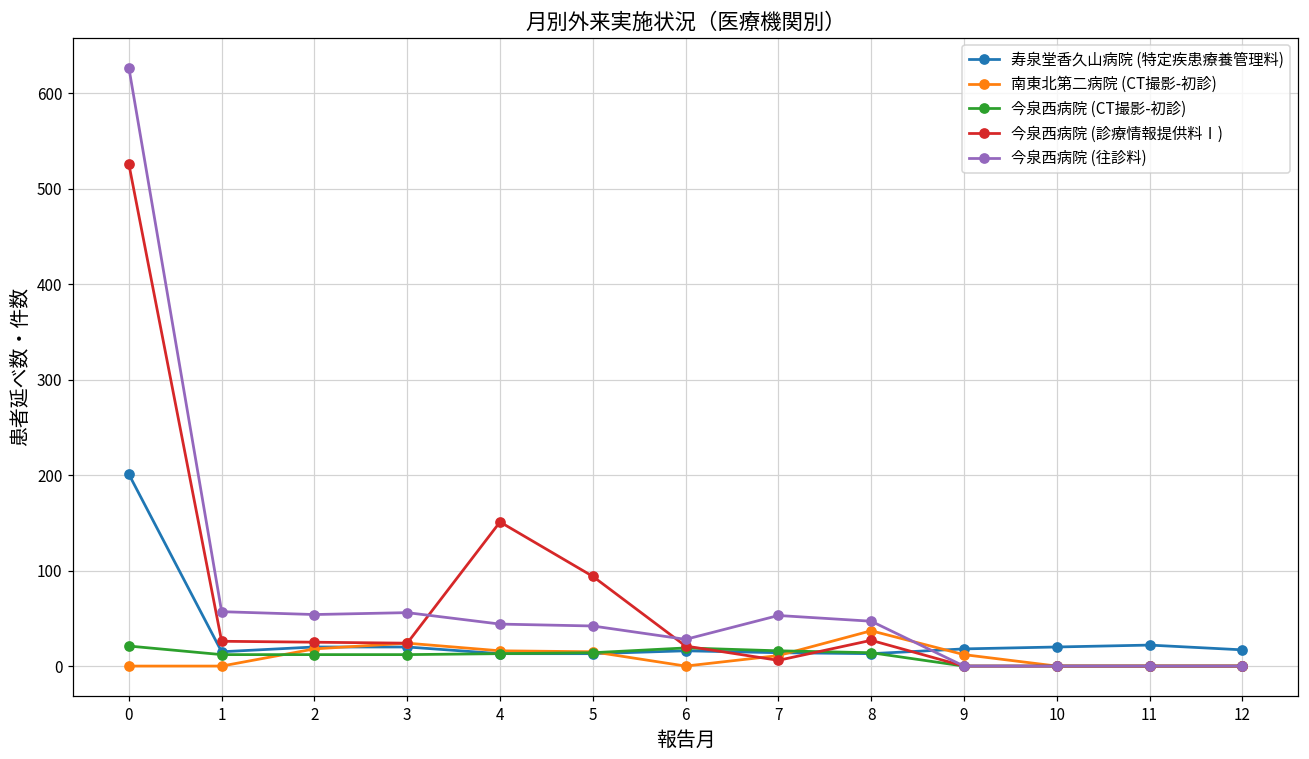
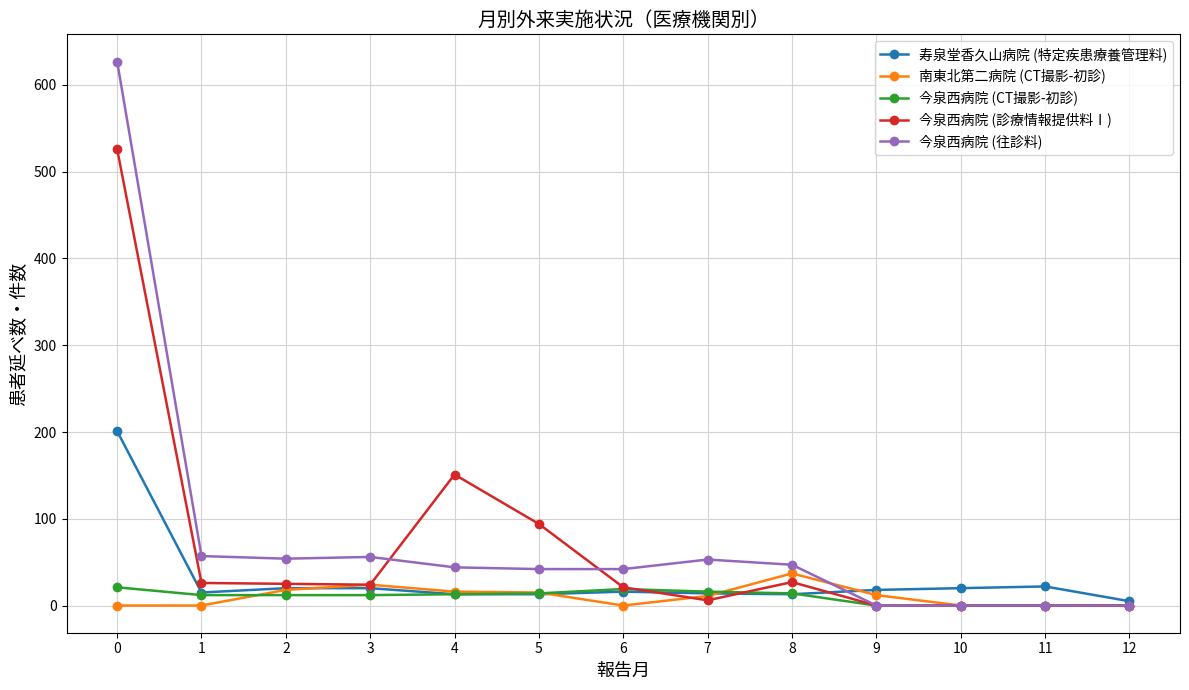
  {
    "寿泉堂香久山病院 (特定疾患療養管理料)": {
      "0": 200,
      "1": 20,
      "3": 20,
      "6": 20,
      "9": 20,
      "10": 20,
      "11": 20,
-     "12": 20
+     "12": 10
    },
    "南東北第二病院 (CT撮影-初診)": {
      "0": 0,
      "1": 0,
      "4": 20,
      "6": 0,
      "7": 10,
      "8": 40,
      "9": 10
    },
    "今泉西病院 (CT撮影-初診)": {
      "0": 20,
      "1": 10,
      "2": 10,
      "3": 10
    },
    "今泉西病院 (診療情報提供料Ⅰ)": {
      "0": 530,
      "1": 30,
      "2": 30,
      "4": 150,
      "5": 90,
      "7": 10,
      "8": 30
    },
    "今泉西病院 (往診料)": {
      "0": 630,
      "1": 60,
      "2": 50,
      "3": 60,
      "4": 40,
      "5": 40,
-     "6": 30,
+     "6": 40,
      "7": 50,
      "8": 50
    }
  }
